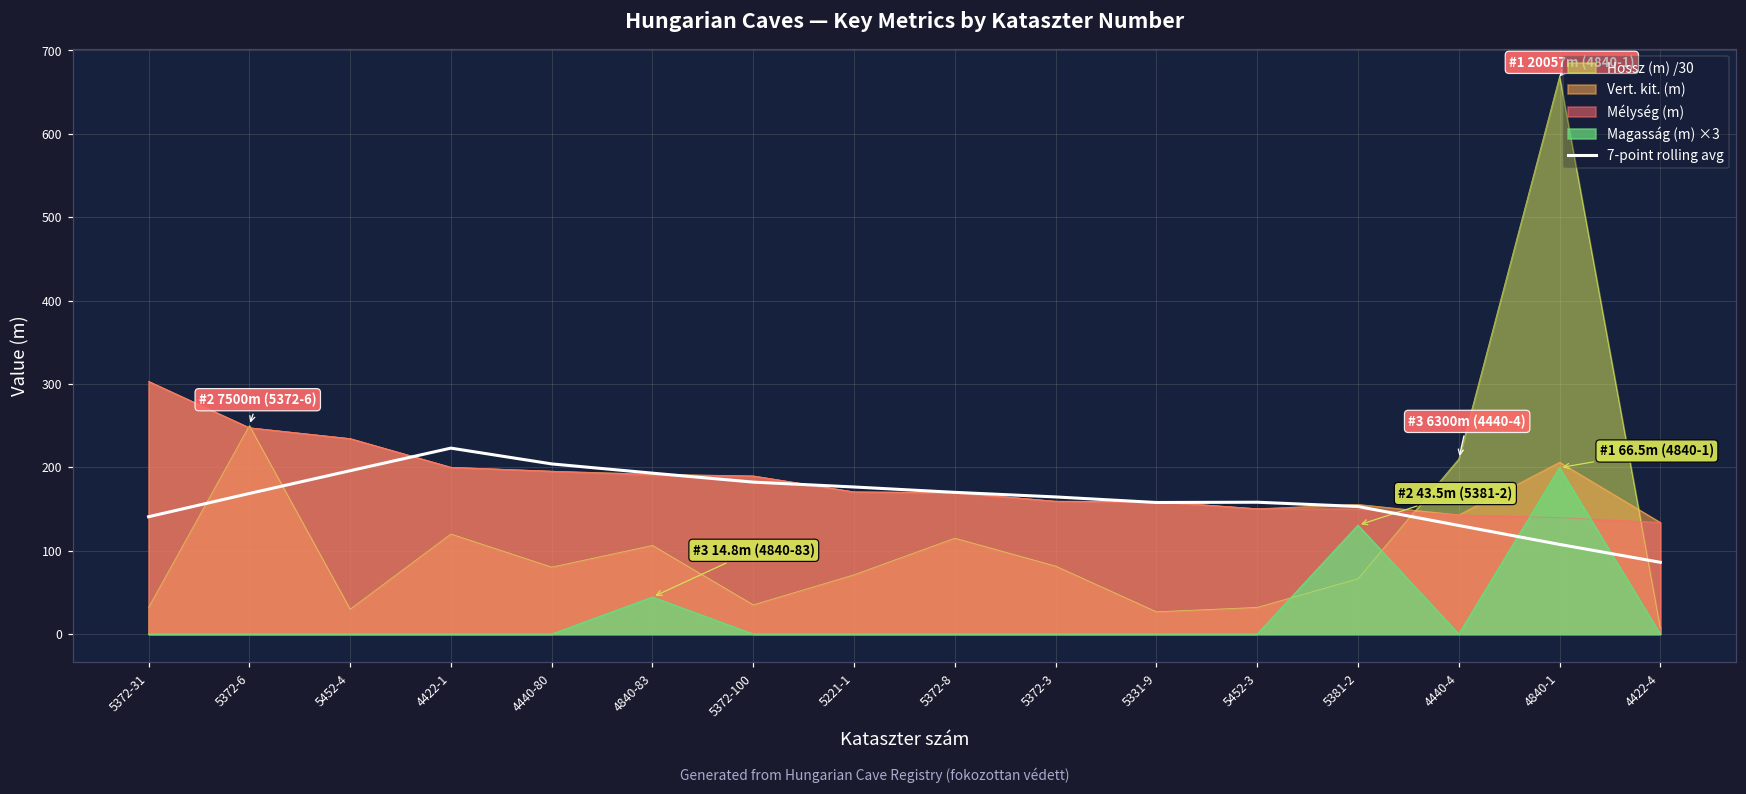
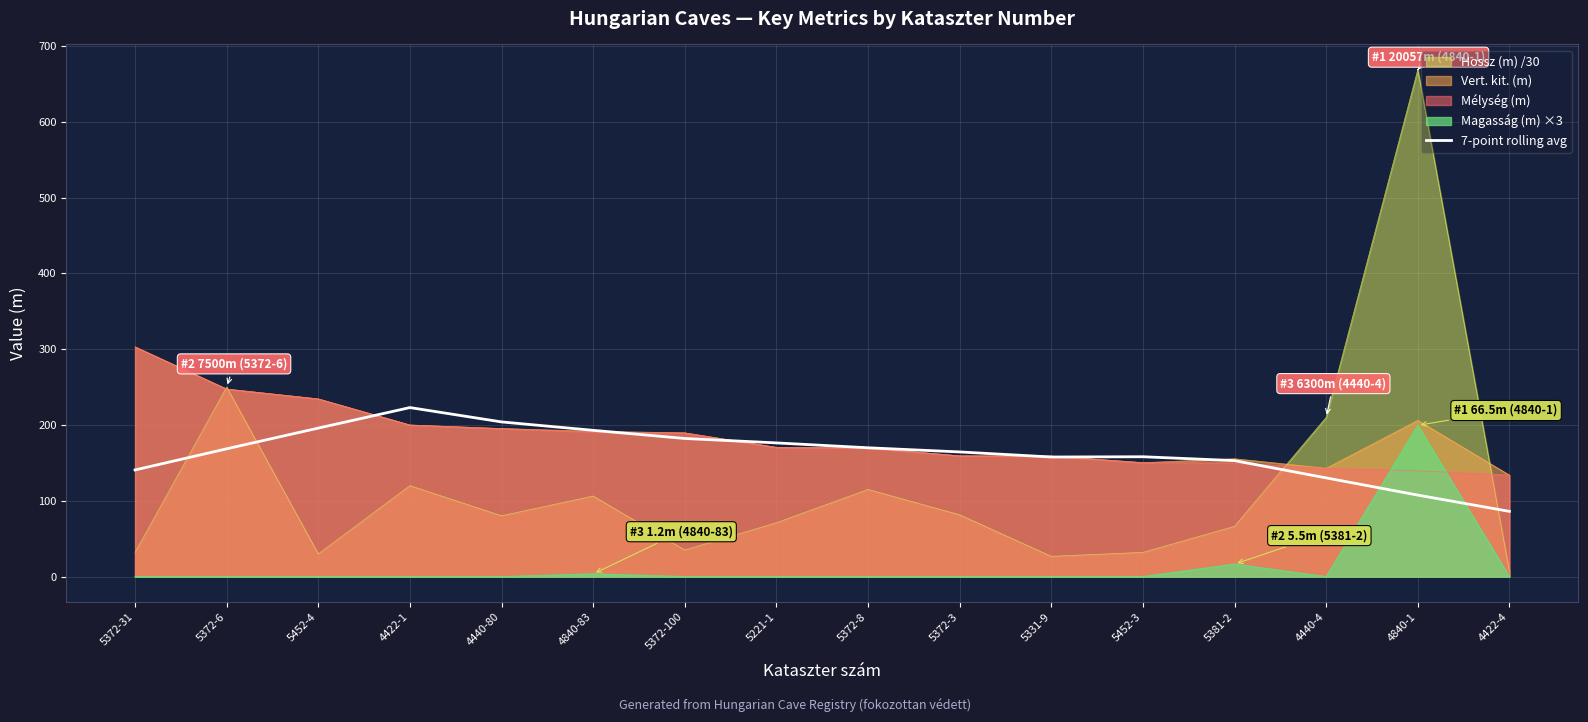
  {
    "Magasság (m) ×3": {
-     "4840-83": "14.8m",
-     "5381-2": "43.5m"
+     "4840-83": "1.2m",
+     "5381-2": "5.5m"
    },
    "7-point rolling avg": {
      "5372-31": "140",
      "5372-6": "170",
      "5452-4": "200",
      "4422-1": "220",
      "4440-80": "200",
      "5372-100": "180",
      "5221-1": "180",
      "5372-3": "160",
      "5452-3": "160",
      "4440-4": "130",
      "4840-1": "110",
      "4422-4": "90"
    }
  }
